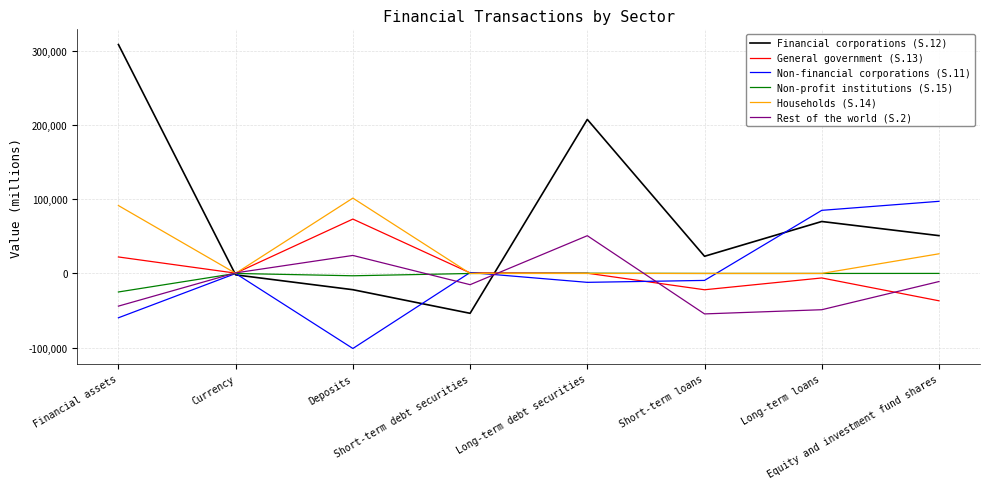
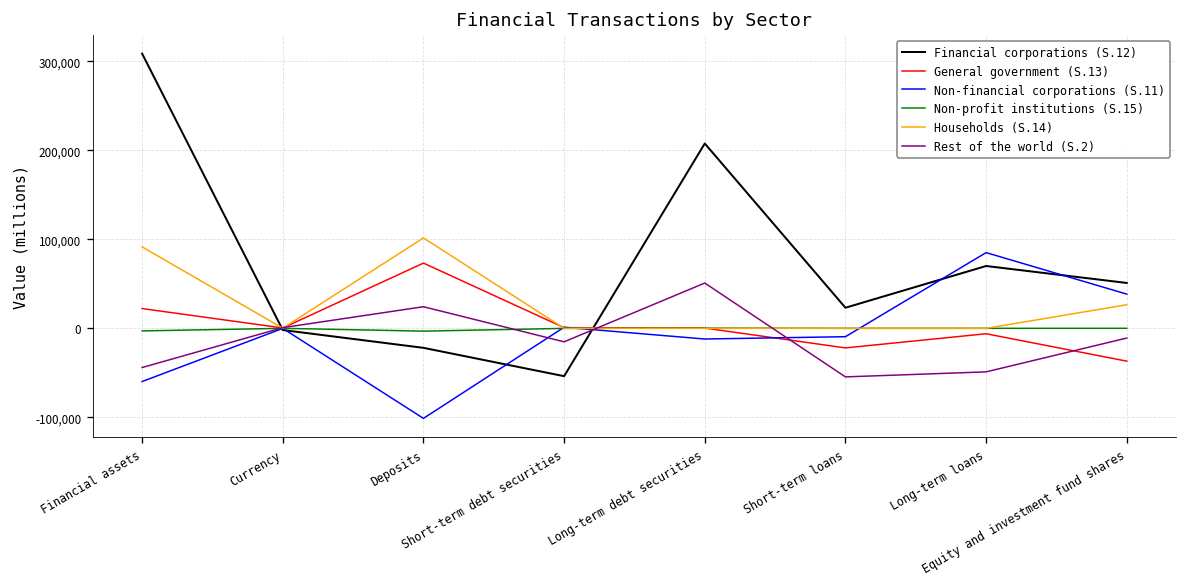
  {
    "Financial corporations (S.12)": {
      "Financial assets": "310,000",
      "Deposits": "-20,000",
      "Short-term debt securities": "-50,000",
      "Long-term debt securities": "210,000",
      "Short-term loans": "20,000",
      "Long-term loans": "70,000",
      "Equity and investment fund shares": "50,000"
    },
    "General government (S.13)": {
      "Financial assets": "20,000",
      "Deposits": "70,000",
      "Short-term loans": "-20,000",
      "Long-term loans": "-10,000",
      "Equity and investment fund shares": "-40,000"
    },
    "Non-financial corporations (S.11)": {
      "Financial assets": "-60,000",
      "Deposits": "-100,000",
      "Long-term debt securities": "-10,000",
      "Short-term loans": "-10,000",
      "Long-term loans": "90,000",
-     "Equity and investment fund shares": "100,000"
+     "Equity and investment fund shares": "40,000"
    },
    "Non-profit institutions (S.15)": {
-     "Financial assets": "-20,000",
+     "Financial assets": "0",
      "Deposits": "0",
      "Equity and investment fund shares": "0"
    },
    "Households (S.14)": {
      "Financial assets": "90,000",
      "Deposits": "100,000",
      "Equity and investment fund shares": "30,000"
    },
    "Rest of the world (S.2)": {
      "Financial assets": "-40,000",
      "Deposits": "20,000",
      "Short-term debt securities": "-20,000",
      "Long-term debt securities": "50,000",
      "Short-term loans": "-50,000",
      "Long-term loans": "-50,000",
      "Equity and investment fund shares": "-10,000"
    }
  }
